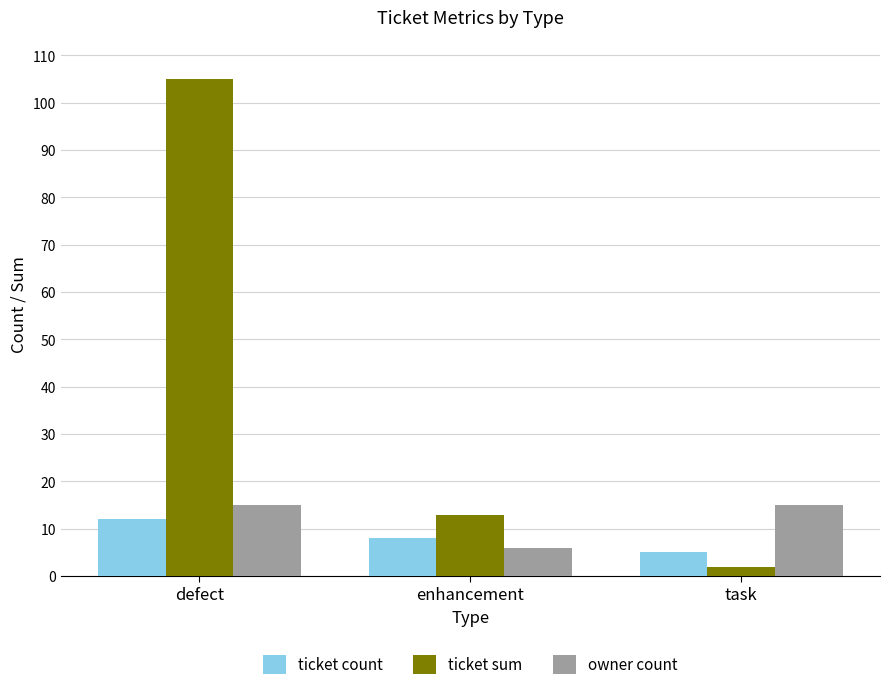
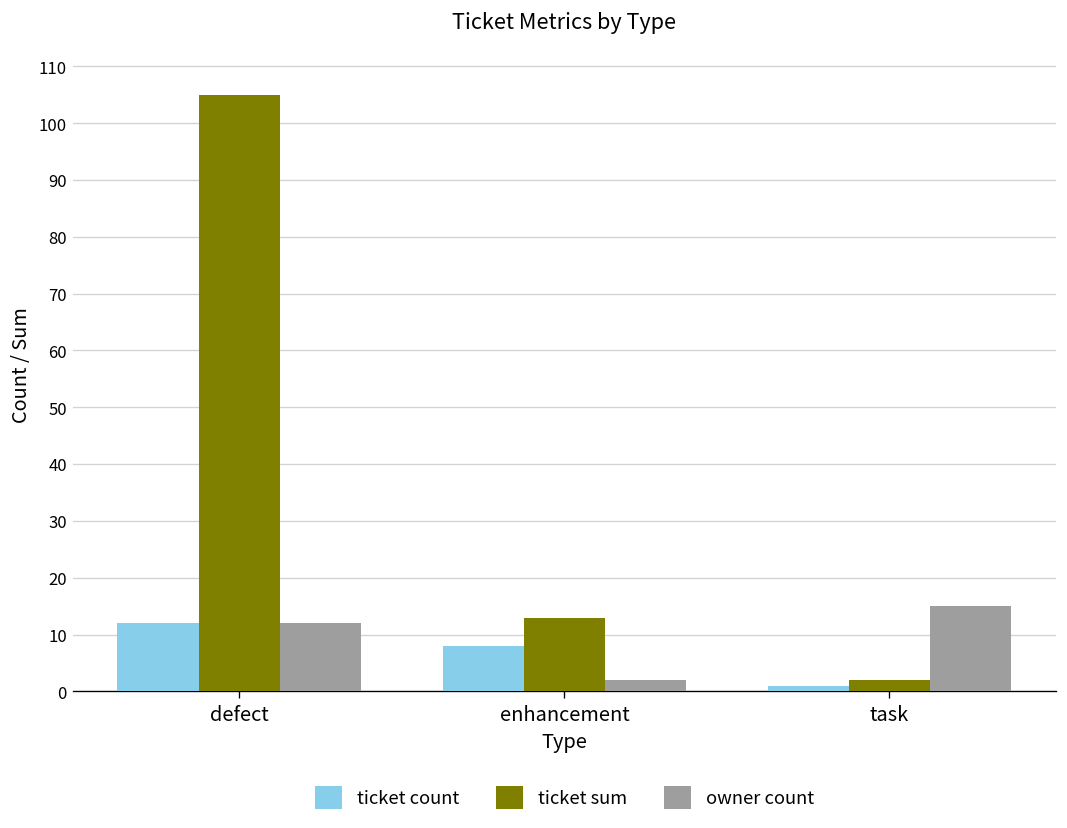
  {
    "ticket count": {
      "defect": 12,
      "enhancement": 8,
-     "task": 5
+     "task": 1
    },
    "ticket sum": {
      "defect": 105,
      "enhancement": 13,
      "task": 2
    },
    "owner count": {
-     "defect": 15,
-     "enhancement": 6,
+     "defect": 12,
+     "enhancement": 2,
      "task": 15
    }
  }
